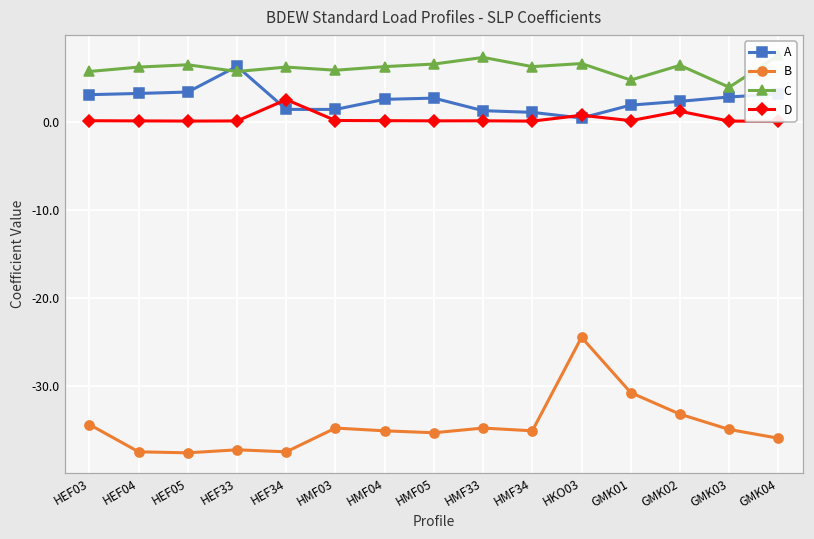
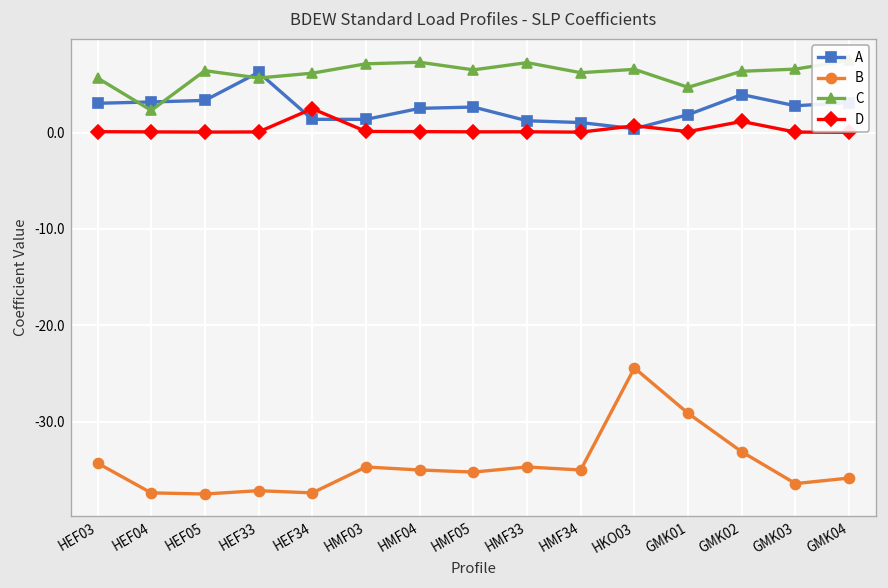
  {
    "A": {
      "HEF03": 3,
      "HEF04": 3,
      "HEF05": 3,
      "HEF33": 6,
      "HEF34": 1,
      "HMF03": 1,
      "HMF04": 3,
      "HMF05": 3,
      "HMF33": 1,
      "HMF34": 1,
      "GMK01": 2,
-     "GMK02": 2,
+     "GMK02": 4,
      "GMK03": 3
    },
    "B": {
      "HEF03": -34,
      "HEF04": -37,
      "HEF05": -38,
      "HEF33": -37,
      "HEF34": -37,
      "HMF03": -35,
      "HMF04": -35,
      "HMF05": -35,
      "HMF33": -35,
      "HMF34": -35,
      "HKO03": -24,
-     "GMK01": -31,
+     "GMK01": -29,
      "GMK02": -33,
-     "GMK03": -35,
+     "GMK03": -36,
      "GMK04": -36
    },
    "C": {
      "HEF03": 6,
-     "HEF04": 6,
+     "HEF04": 2,
      "HEF05": 6,
      "HEF33": 6,
      "HEF34": 6,
-     "HMF03": 6,
-     "HMF04": 6,
+     "HMF03": 7,
+     "HMF04": 7,
      "HMF05": 7,
      "HMF33": 7,
      "HMF34": 6,
      "HKO03": 7,
      "GMK01": 5,
      "GMK02": 6,
-     "GMK03": 4
+     "GMK03": 7
    },
    "D": {
      "HEF03": 0,
      "HEF04": 0,
      "HEF05": 0,
      "HEF33": 0,
      "HEF34": 2,
      "HMF03": 0,
      "HMF04": 0,
      "HMF05": 0,
      "HMF33": 0,
      "HMF34": 0,
      "GMK01": 0,
      "GMK02": 1,
      "GMK03": 0,
      "GMK04": 0
    }
  }
